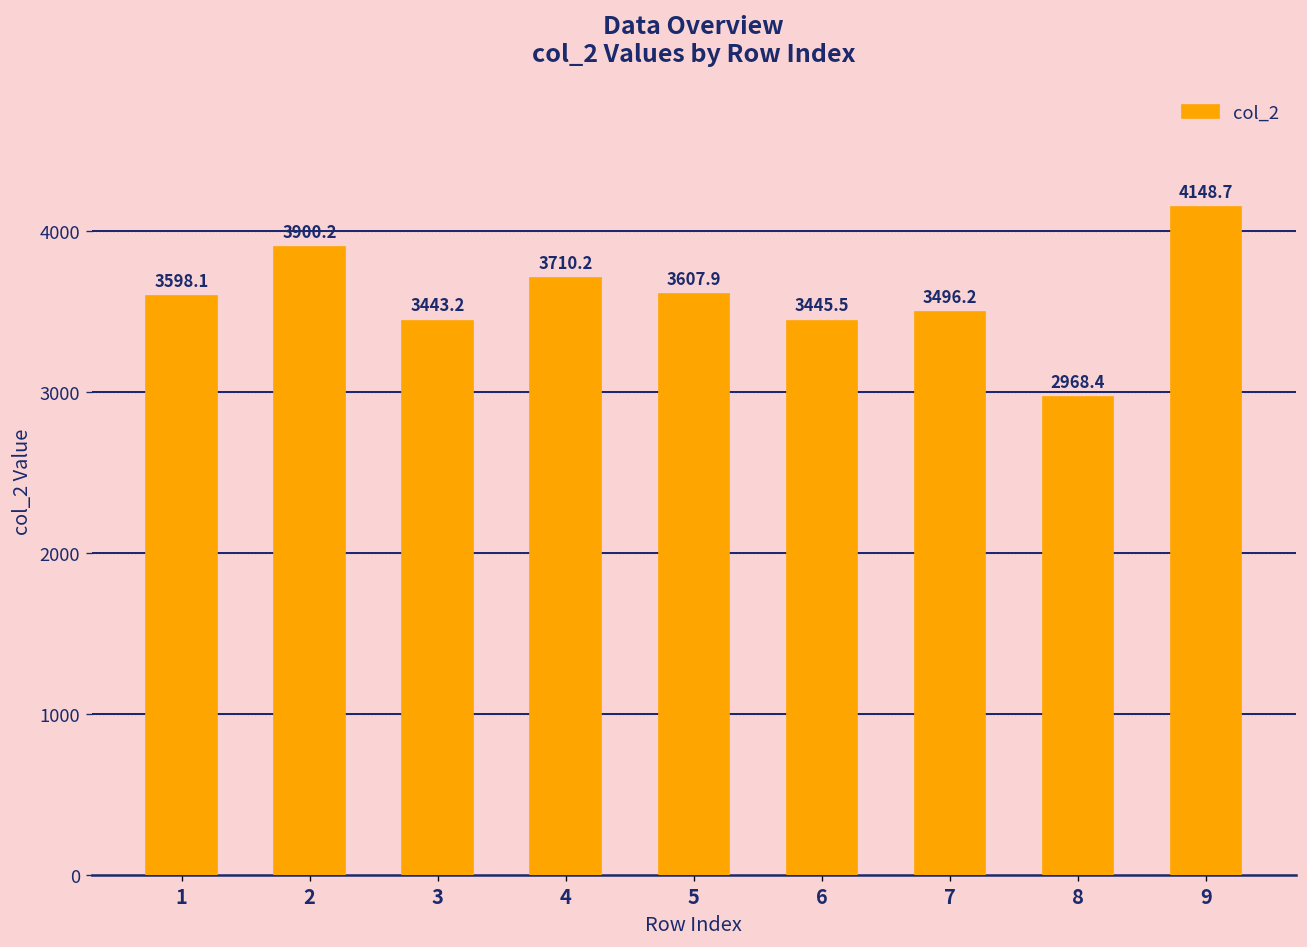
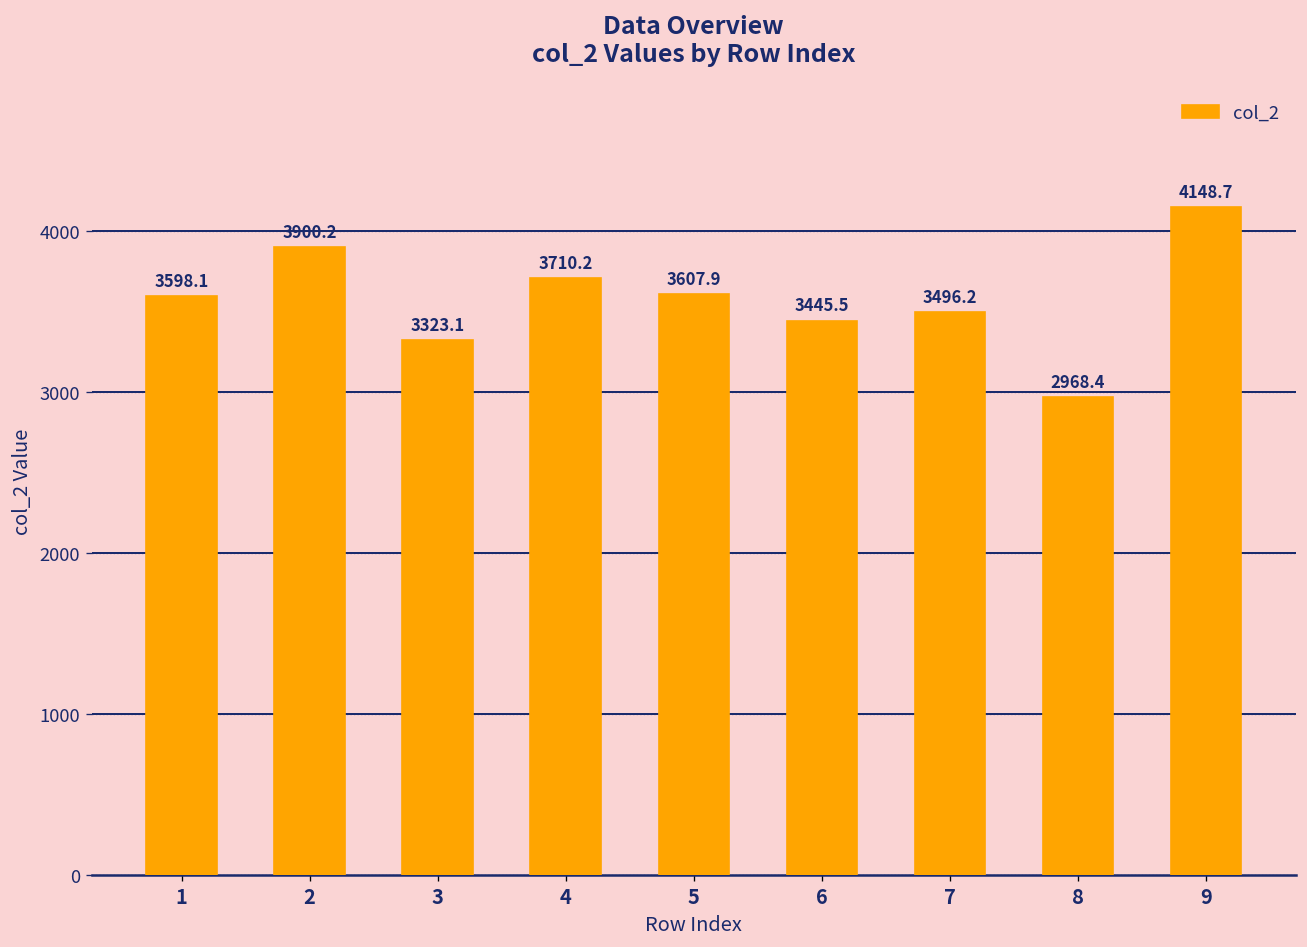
  {
    "1": 3598.1,
    "2": 3900.2,
-   "3": 3443.2,
+   "3": 3323.1,
    "4": 3710.2,
    "5": 3607.9,
    "6": 3445.5,
    "7": 3496.2,
    "8": 2968.4,
    "9": 4148.7
  }
